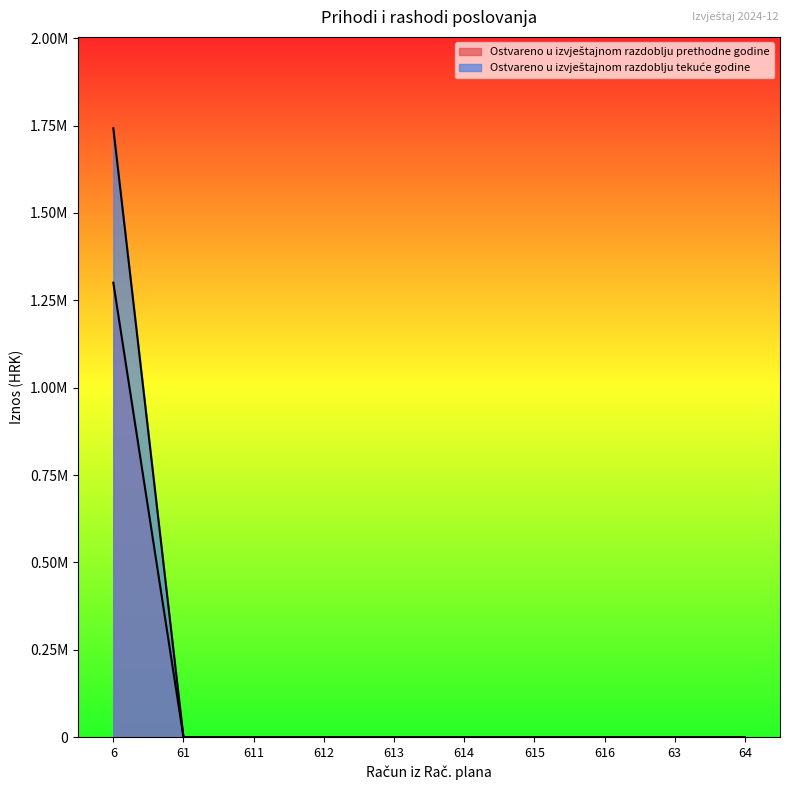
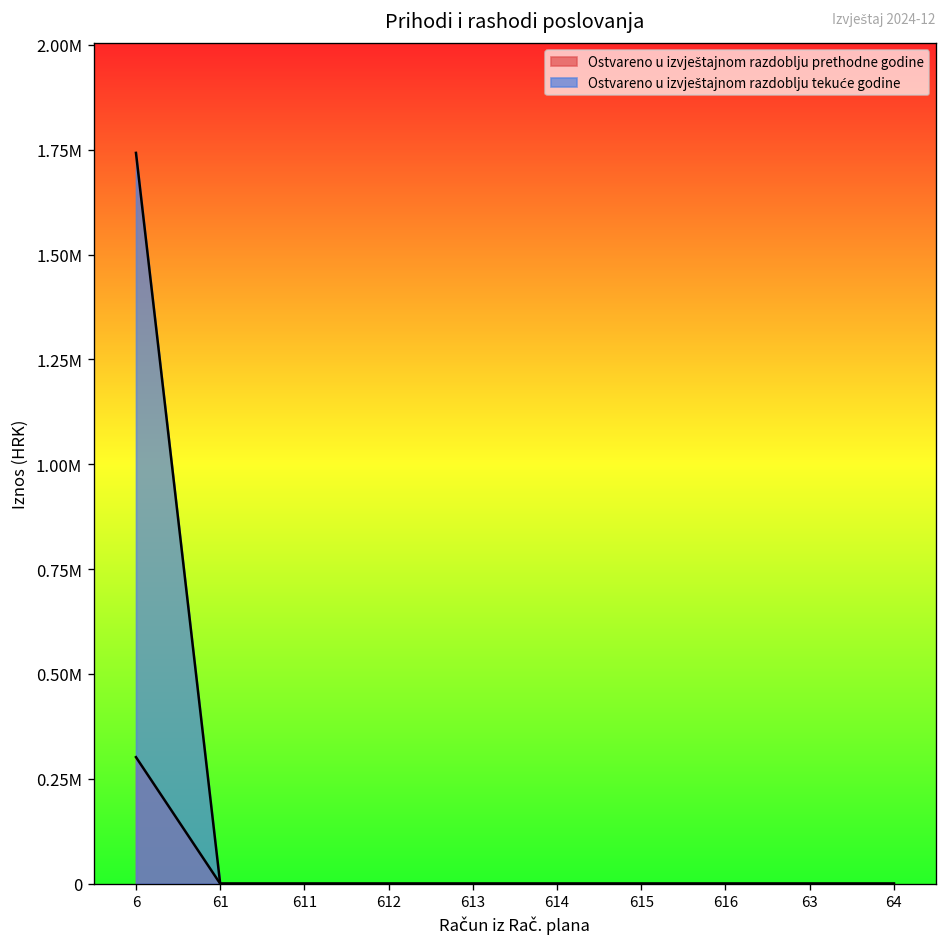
  {
    "Ostvareno u izvještajnom razdoblju prethodne godine": {
-     "6": 1300000
+     "6": 300000
    },
    "Ostvareno u izvještajnom razdoblju tekuće godine": {
      "6": 1740000
    }
  }
